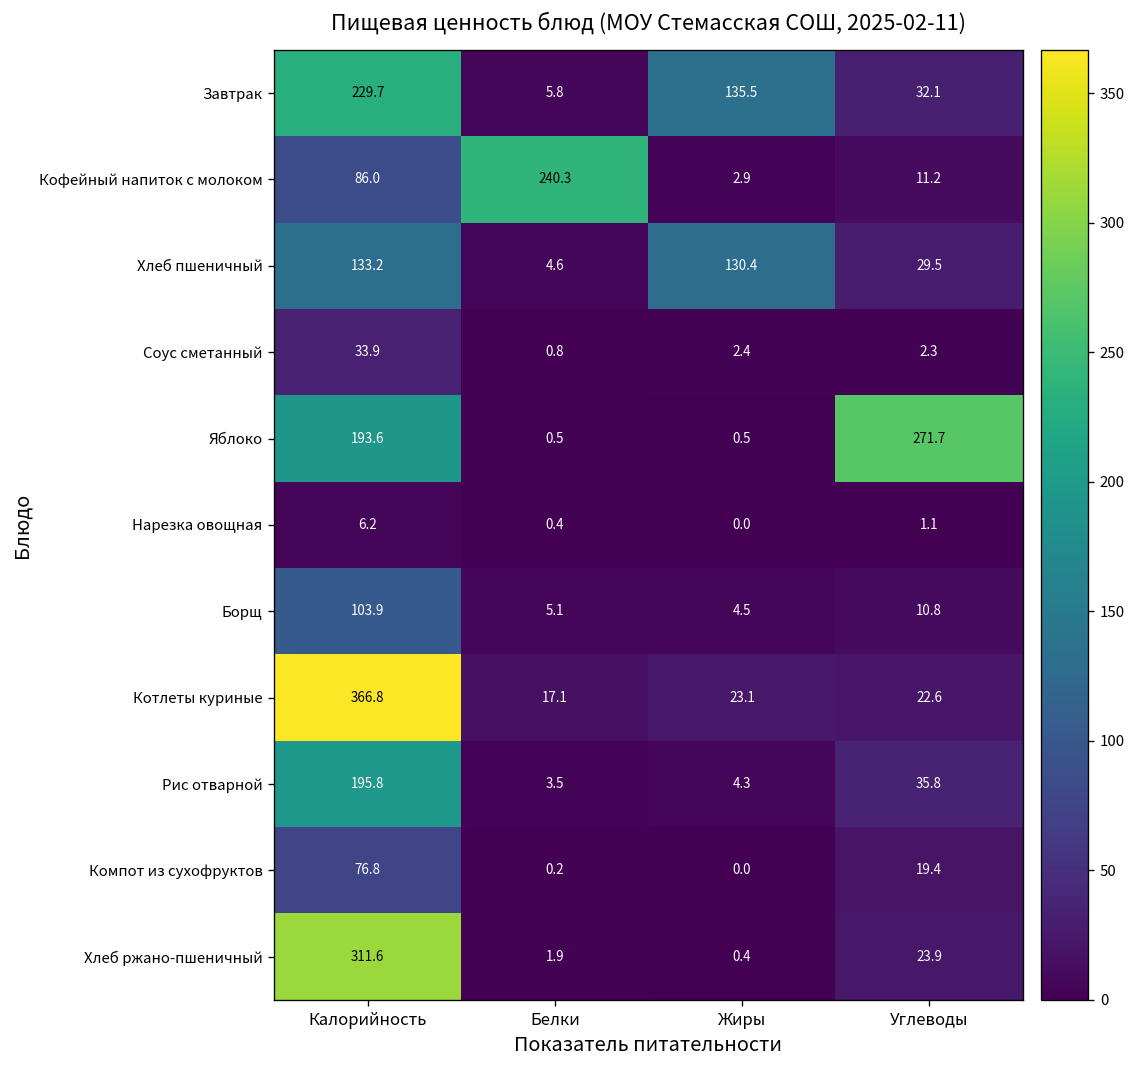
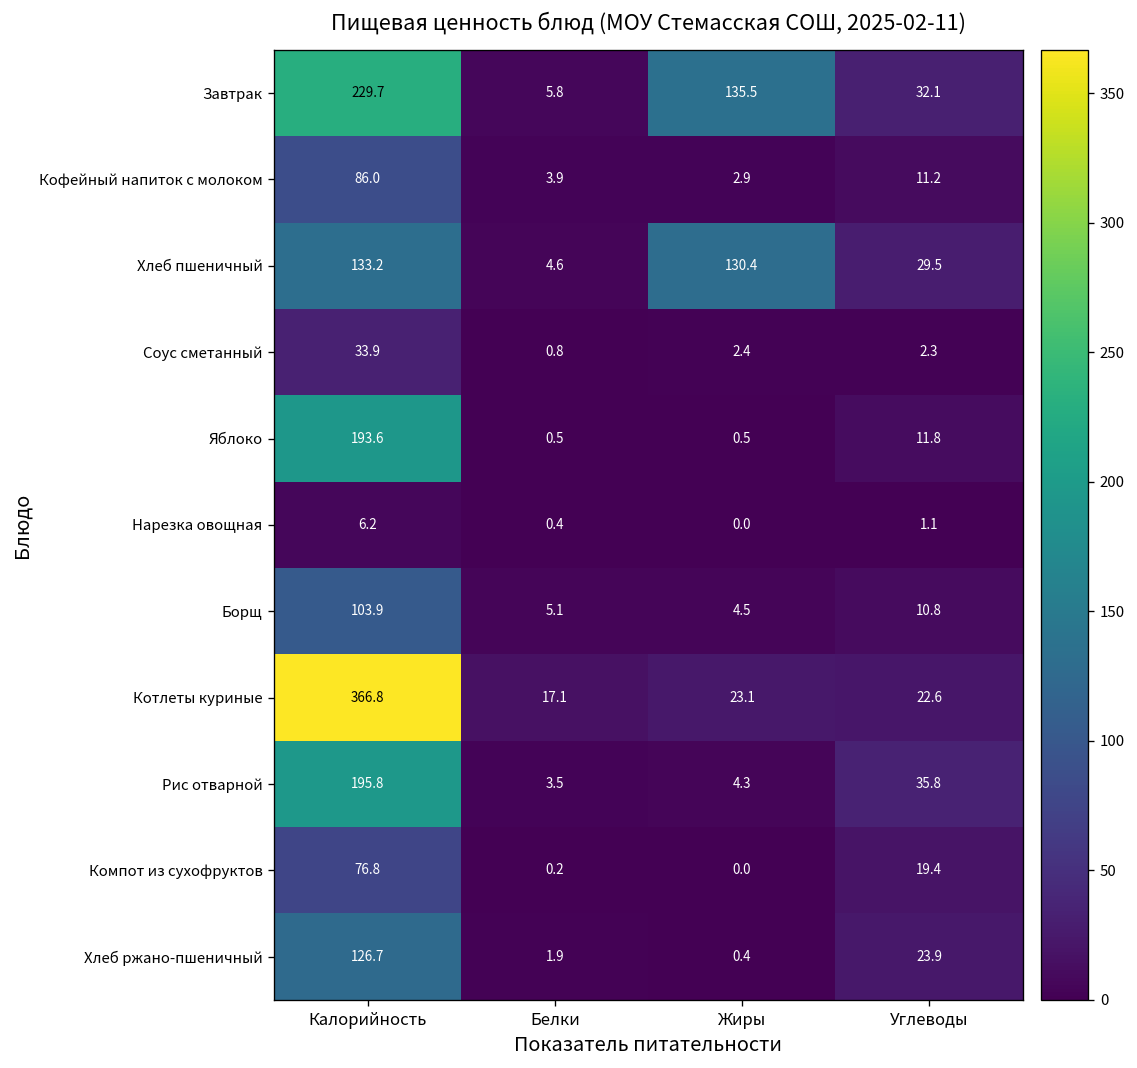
  {
    "Завтрак": {
      "Калорийность": 229.7,
      "Белки": 5.8,
      "Жиры": 135.5,
      "Углеводы": 32.1
    },
    "Кофейный напиток с молоком": {
      "Калорийность": 86.0,
-     "Белки": 240.3,
+     "Белки": 3.9,
      "Жиры": 2.9,
      "Углеводы": 11.2
    },
    "Хлеб пшеничный": {
      "Калорийность": 133.2,
      "Белки": 4.6,
      "Жиры": 130.4,
      "Углеводы": 29.5
    },
    "Соус сметанный": {
      "Калорийность": 33.9,
      "Белки": 0.8,
      "Жиры": 2.4,
      "Углеводы": 2.3
    },
    "Яблоко": {
      "Калорийность": 193.6,
      "Белки": 0.5,
      "Жиры": 0.5,
-     "Углеводы": 271.7
+     "Углеводы": 11.8
    },
    "Нарезка овощная": {
      "Калорийность": 6.2,
      "Белки": 0.4,
      "Жиры": 0.0,
      "Углеводы": 1.1
    },
    "Борщ": {
      "Калорийность": 103.9,
      "Белки": 5.1,
      "Жиры": 4.5,
      "Углеводы": 10.8
    },
    "Котлеты куриные": {
      "Калорийность": 366.8,
      "Белки": 17.1,
      "Жиры": 23.1,
      "Углеводы": 22.6
    },
    "Рис отварной": {
      "Калорийность": 195.8,
      "Белки": 3.5,
      "Жиры": 4.3,
      "Углеводы": 35.8
    },
    "Компот из сухофруктов": {
      "Калорийность": 76.8,
      "Белки": 0.2,
      "Жиры": 0.0,
      "Углеводы": 19.4
    },
    "Хлеб ржано-пшеничный": {
-     "Калорийность": 311.6,
+     "Калорийность": 126.7,
      "Белки": 1.9,
      "Жиры": 0.4,
      "Углеводы": 23.9
    }
  }
